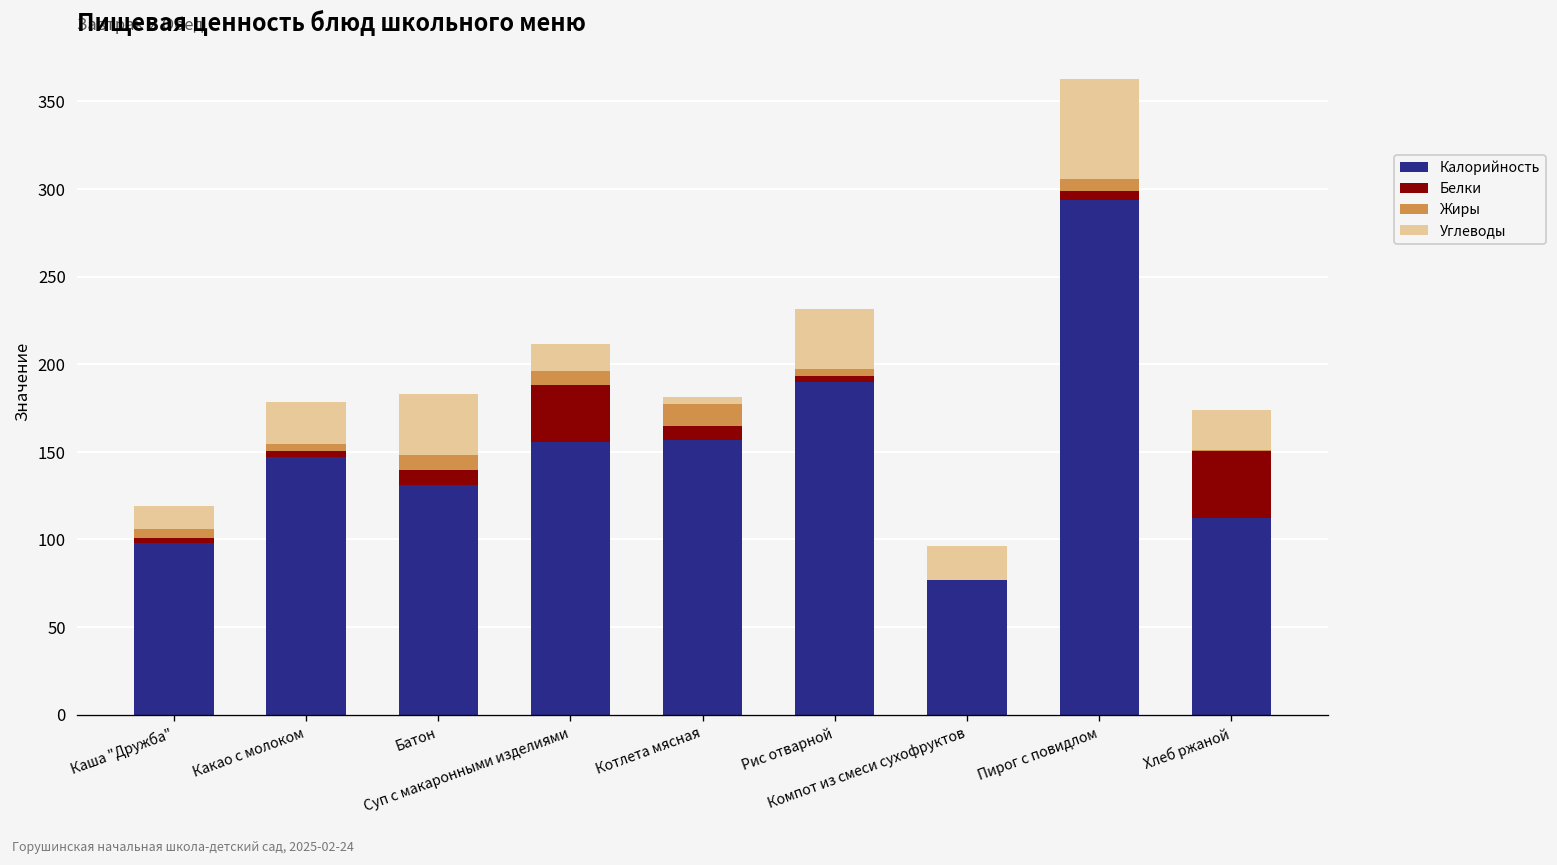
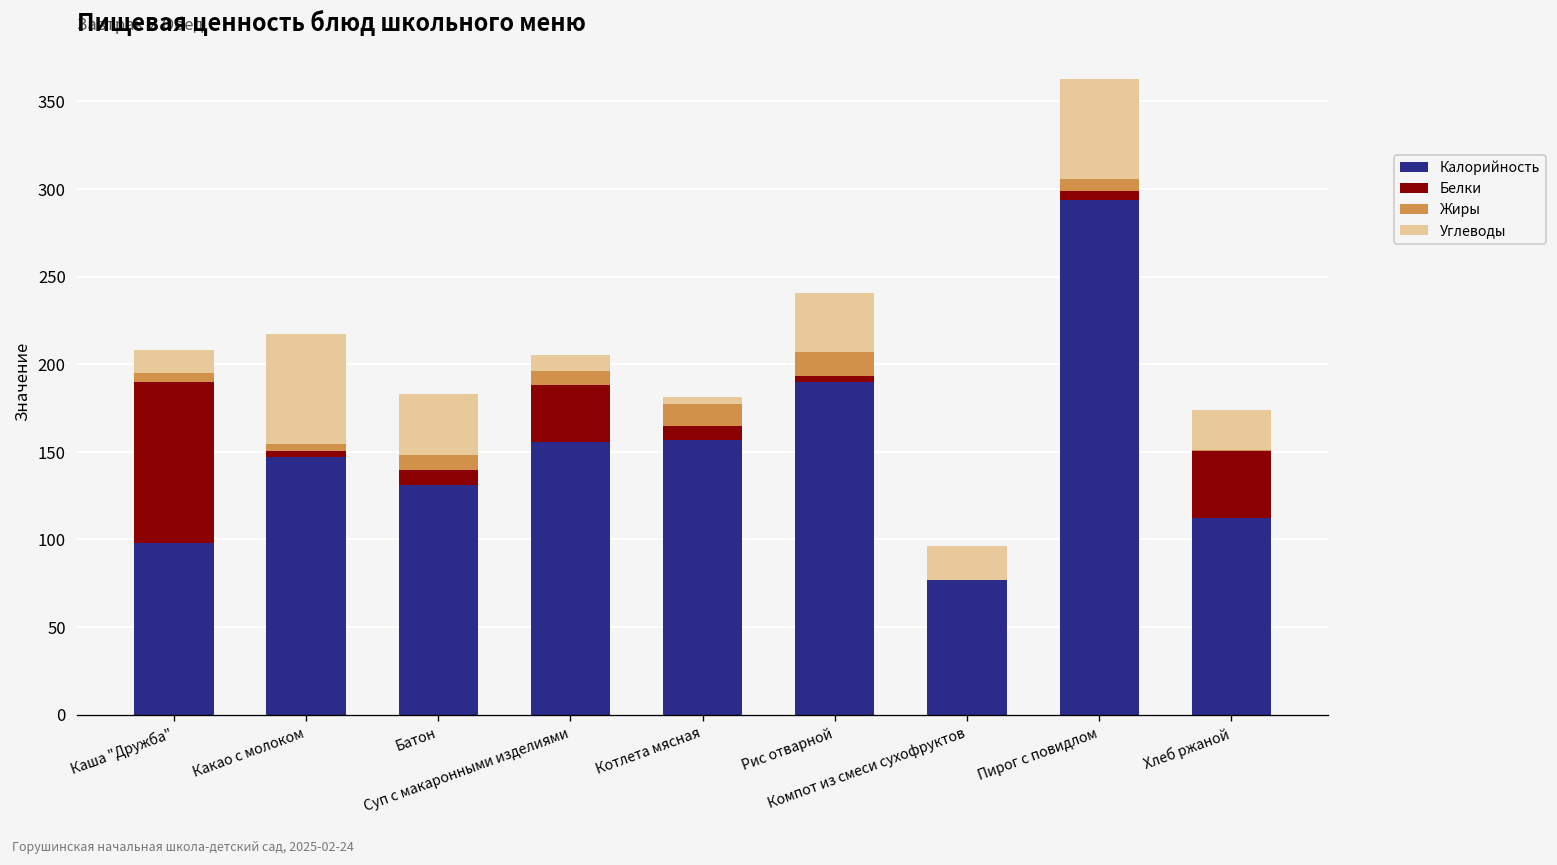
  {
    "Калорийность": {
      "Каша \"Дружба\"": 98,
      "Какао с молоком": 147,
      "Батон": 131,
      "Суп с макаронными изделиями": 155,
      "Котлета мясная": 157,
      "Рис отварной": 190,
      "Компот из смеси сухофруктов": 77,
      "Пирог с повидлом": 294,
      "Хлеб ржаной": 112
    },
    "Белки": {
-     "Каша \"Дружба\"": 3,
+     "Каша \"Дружба\"": 92,
      "Какао с молоком": 4,
      "Батон": 9,
      "Суп с макаронными изделиями": 33,
      "Котлета мясная": 8,
      "Рис отварной": 3,
      "Компот из смеси сухофруктов": 0,
      "Пирог с повидлом": 5,
      "Хлеб ржаной": 38
    },
    "Жиры": {
      "Каша \"Дружба\"": 5,
      "Какао с молоком": 4,
      "Батон": 9,
      "Суп с макаронными изделиями": 8,
      "Котлета мясная": 12,
-     "Рис отварной": 5,
+     "Рис отварной": 14,
      "Компот из смеси сухофруктов": 0,
      "Пирог с повидлом": 7
    },
    "Углеводы": {
      "Каша \"Дружба\"": 13,
-     "Какао с молоком": 24,
+     "Какао с молоком": 63,
      "Батон": 34,
-     "Суп с макаронными изделиями": 15,
+     "Суп с макаронными изделиями": 9,
      "Котлета мясная": 4,
      "Рис отварной": 34,
      "Компот из смеси сухофруктов": 19,
      "Пирог с повидлом": 57,
      "Хлеб ржаной": 23
    }
  }
